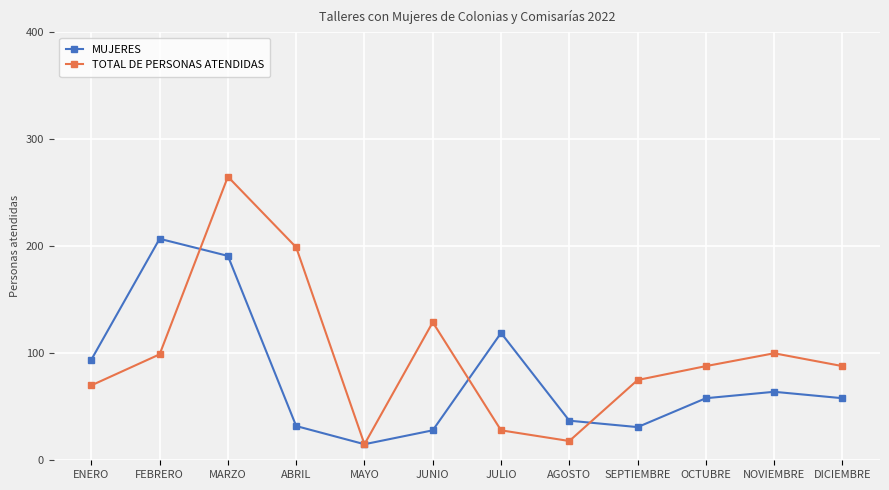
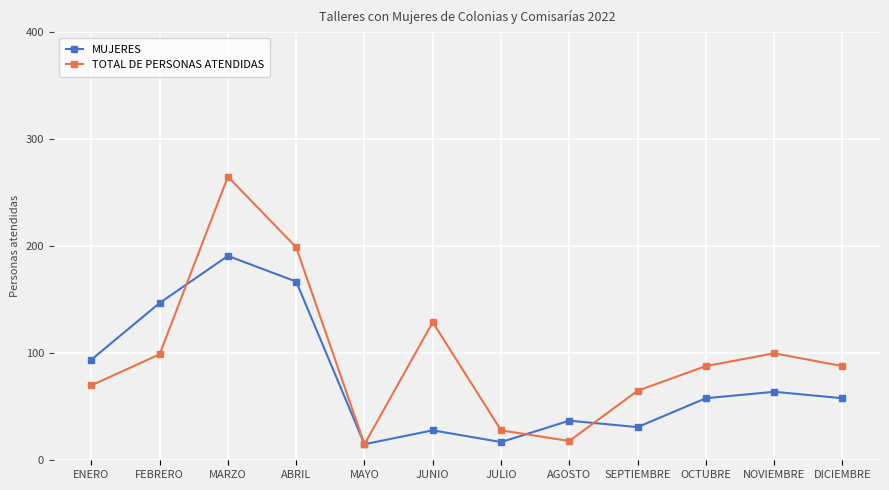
  {
    "MUJERES": {
      "ENERO": 94,
-     "FEBRERO": 207,
+     "FEBRERO": 147,
      "MARZO": 191,
-     "ABRIL": 32,
+     "ABRIL": 167,
      "JUNIO": 28,
-     "JULIO": 119,
+     "JULIO": 17,
      "AGOSTO": 37,
      "SEPTIEMBRE": 31,
      "OCTUBRE": 58,
      "NOVIEMBRE": 64,
      "DICIEMBRE": 58
    },
    "TOTAL DE PERSONAS ATENDIDAS": {
      "ENERO": 70,
      "FEBRERO": 99,
      "MARZO": 265,
      "ABRIL": 199,
      "JUNIO": 129,
      "JULIO": 28,
      "AGOSTO": 18,
-     "SEPTIEMBRE": 75,
+     "SEPTIEMBRE": 65,
      "OCTUBRE": 88,
      "NOVIEMBRE": 100,
      "DICIEMBRE": 88
    }
  }
